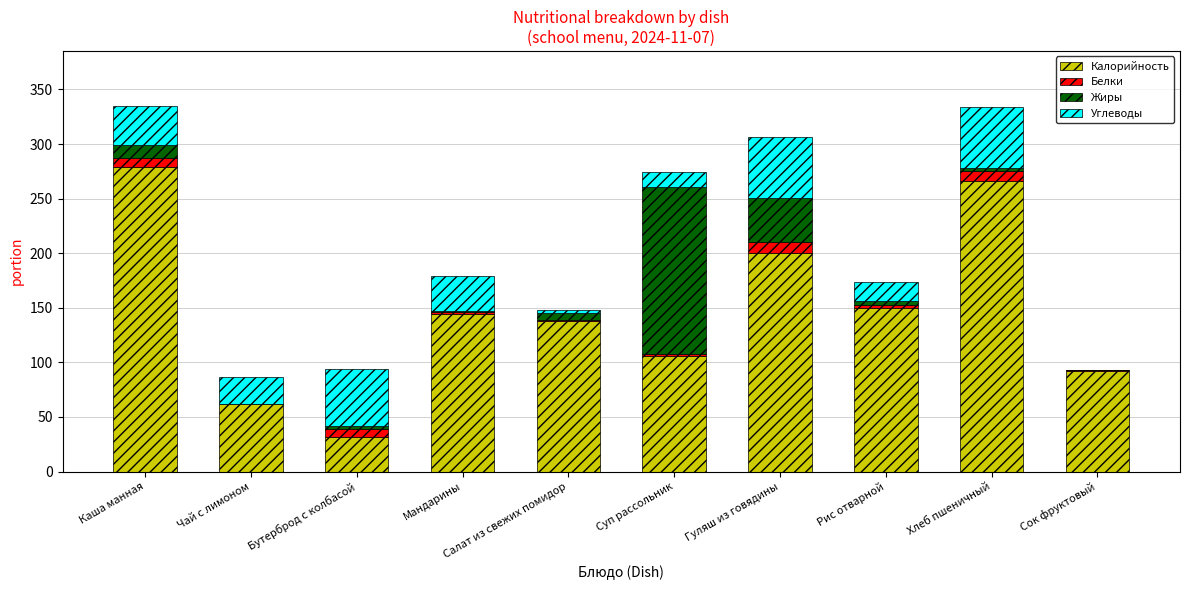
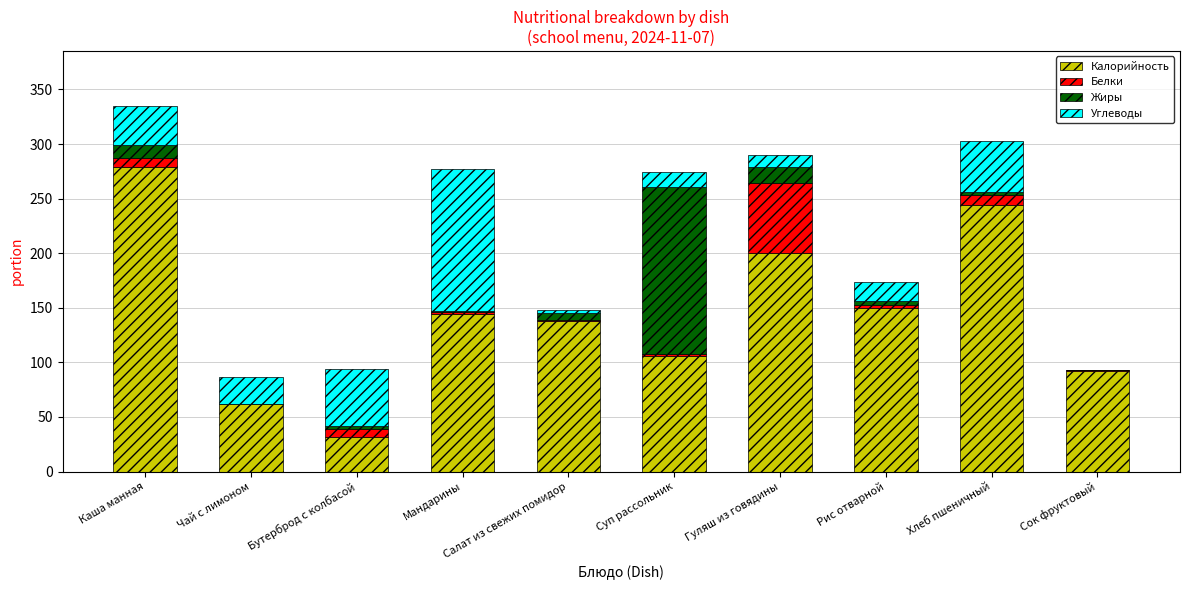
  {
    "Калорийность": {
      "Каша манная": 279,
      "Чай с лимоном": 62,
      "Бутерброд с колбасой": 32,
      "Мандарины": 144,
      "Салат из свежих помидор": 138,
      "Суп рассольник": 106,
      "Гуляш из говядины": 200,
      "Рис отварной": 150,
-     "Хлеб пшеничный": 266,
+     "Хлеб пшеничный": 244,
      "Сок фруктовый": 92
    },
    "Белки": {
      "Каша манная": 8,
      "Чай с лимоном": 0,
      "Бутерброд с колбасой": 7,
-     "Гуляш из говядины": 10,
+     "Гуляш из говядины": 64,
      "Рис отварной": 3,
      "Хлеб пшеничный": 9
    },
    "Жиры": {
      "Каша манная": 12,
      "Чай с лимоном": 0,
      "Бутерброд с колбасой": 3,
      "Салат из свежих помидор": 6,
      "Суп рассольник": 153,
-     "Гуляш из говядины": 41,
+     "Гуляш из говядины": 15,
      "Рис отварной": 3,
      "Хлеб пшеничный": 3,
      "Сок фруктовый": 0
    },
    "Углеводы": {
      "Каша манная": 36,
      "Чай с лимоном": 25,
      "Бутерброд с колбасой": 52,
-     "Мандарины": 32,
+     "Мандарины": 130,
      "Салат из свежих помидор": 3,
      "Суп рассольник": 13,
-     "Гуляш из говядины": 55,
+     "Гуляш из говядины": 11,
      "Рис отварной": 18,
-     "Хлеб пшеничный": 56,
+     "Хлеб пшеничный": 47,
      "Сок фруктовый": 0
    }
  }
